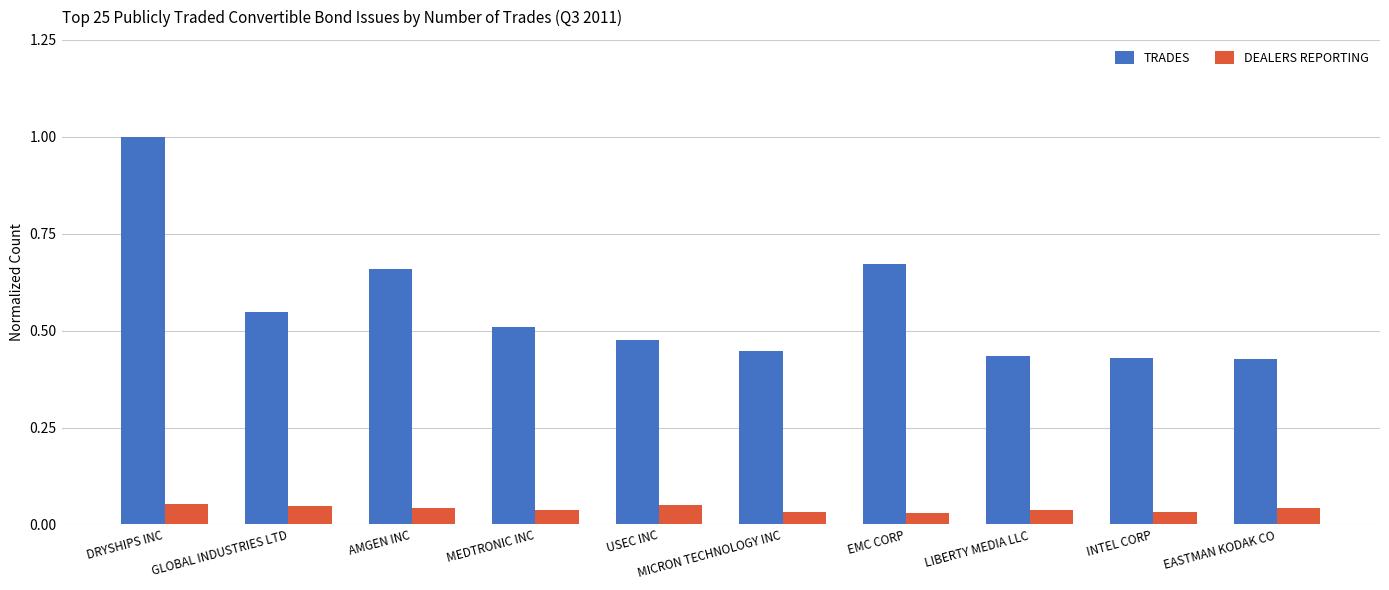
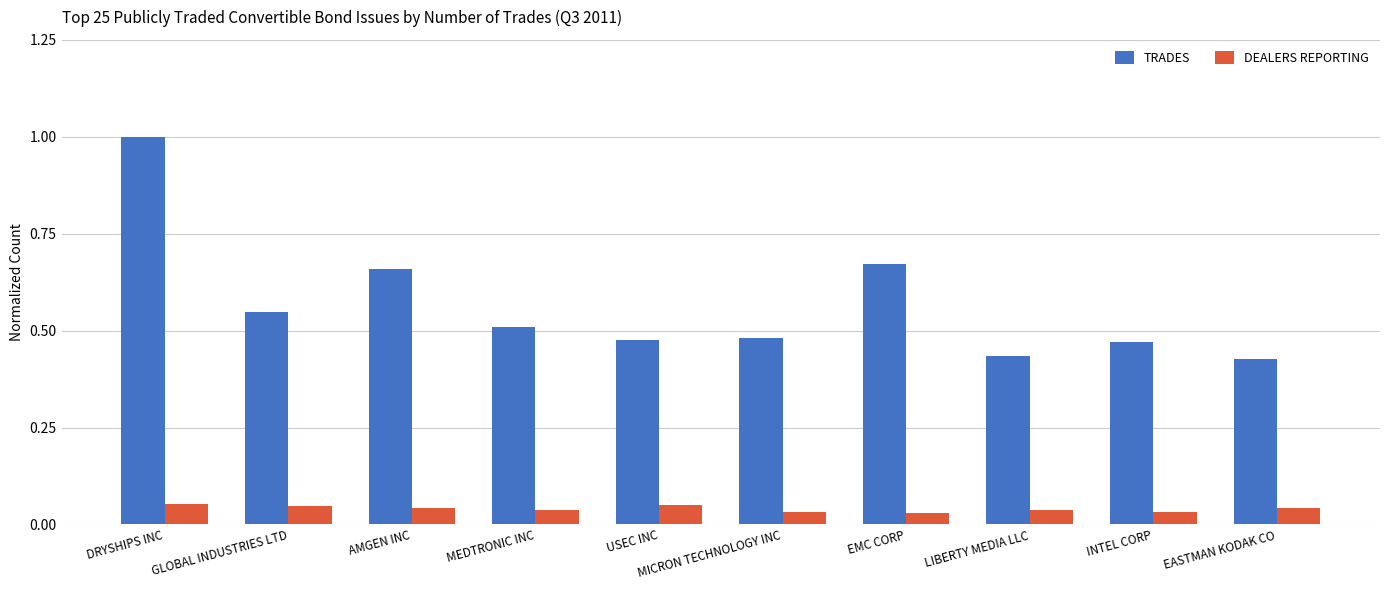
  {
    "TRADES": {
      "DRYSHIPS INC": 1.00,
      "GLOBAL INDUSTRIES LTD": 0.55,
      "AMGEN INC": 0.66,
      "MEDTRONIC INC": 0.51,
      "USEC INC": 0.48,
-     "MICRON TECHNOLOGY INC": 0.45,
+     "MICRON TECHNOLOGY INC": 0.48,
      "EMC CORP": 0.67,
      "LIBERTY MEDIA LLC": 0.43,
-     "INTEL CORP": 0.43,
+     "INTEL CORP": 0.47,
      "EASTMAN KODAK CO": 0.43
    },
    "DEALERS REPORTING": {
      "DRYSHIPS INC": 0.05,
      "GLOBAL INDUSTRIES LTD": 0.05,
      "AMGEN INC": 0.04,
      "MEDTRONIC INC": 0.04,
      "USEC INC": 0.05,
      "MICRON TECHNOLOGY INC": 0.03,
      "EMC CORP": 0.03,
      "LIBERTY MEDIA LLC": 0.04,
      "INTEL CORP": 0.03,
      "EASTMAN KODAK CO": 0.04
    }
  }
